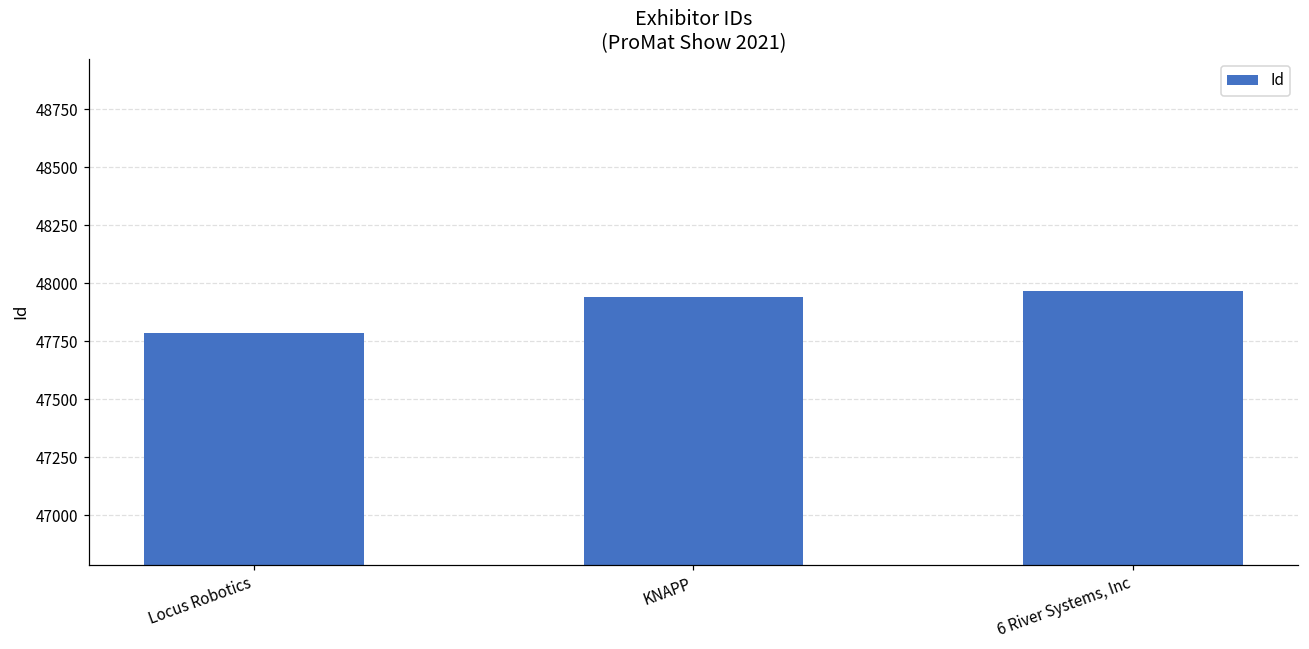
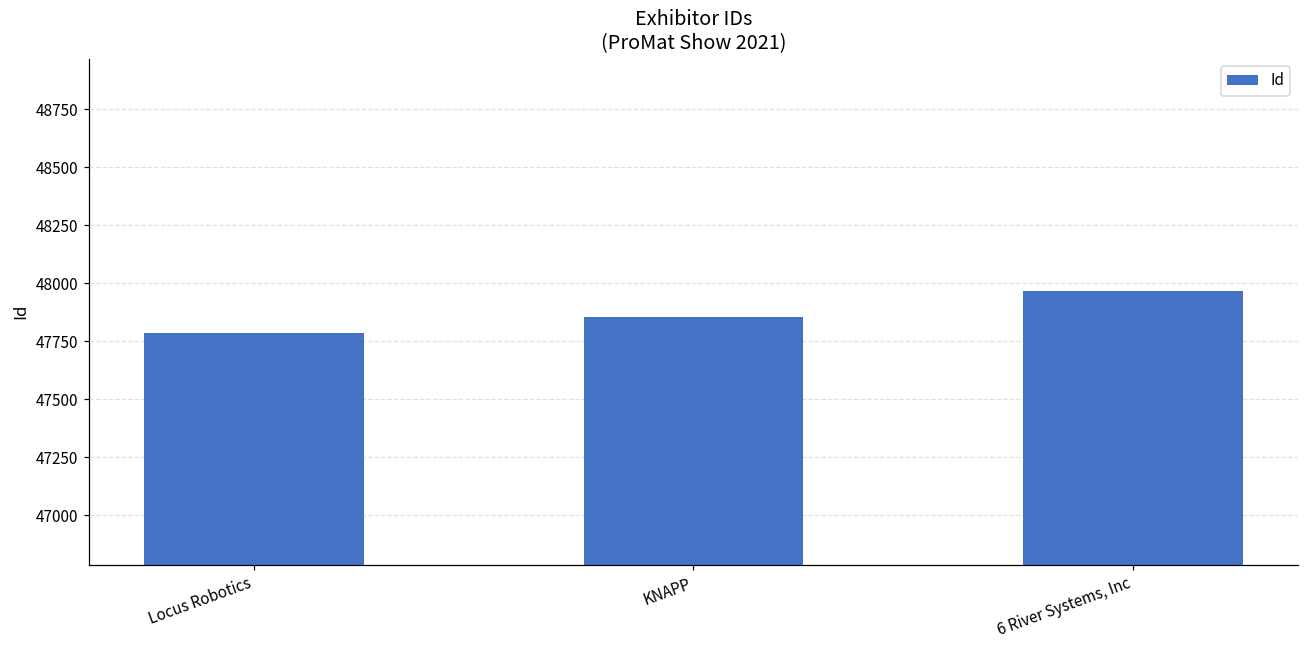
  {
    "Locus Robotics": 47790,
-   "KNAPP": 47940,
+   "KNAPP": 47860,
    "6 River Systems, Inc": 47970
  }
